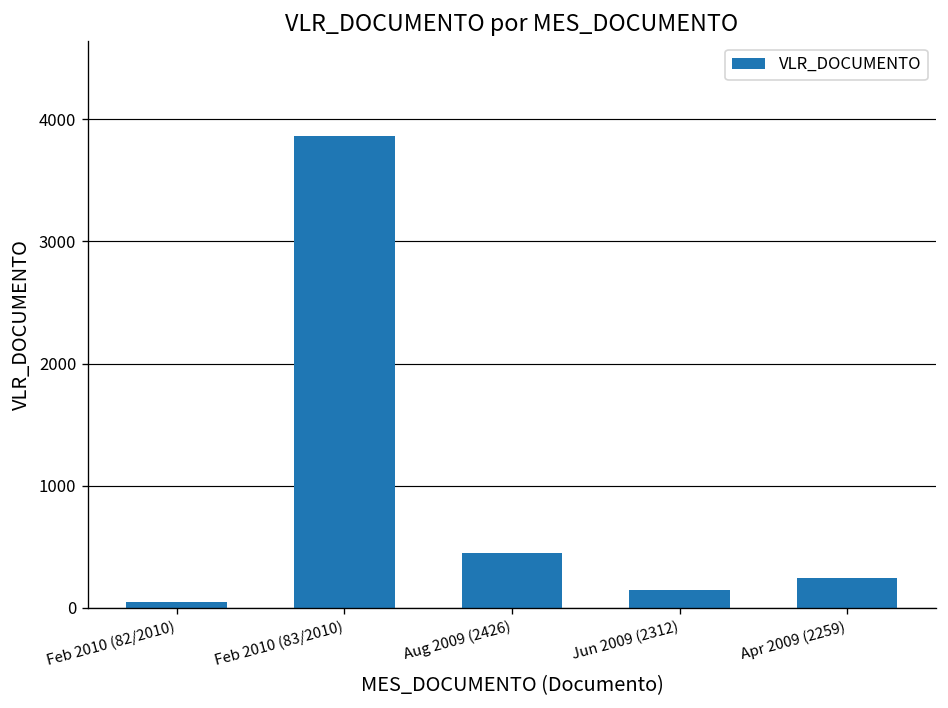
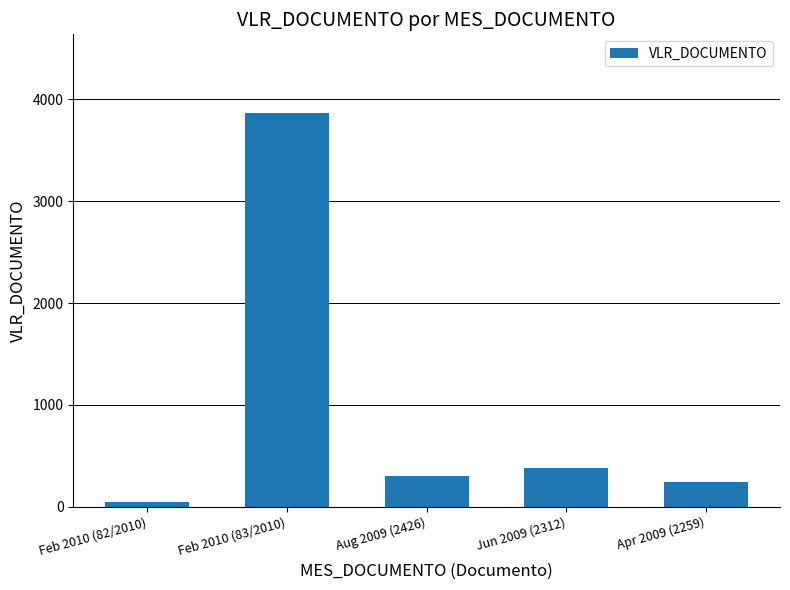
  {
    "Feb 2010 (82/2010)": 50,
    "Feb 2010 (83/2010)": 3870,
-   "Aug 2009 (2426)": 450,
-   "Jun 2009 (2312)": 150,
+   "Aug 2009 (2426)": 300,
+   "Jun 2009 (2312)": 380,
    "Apr 2009 (2259)": 240
  }
